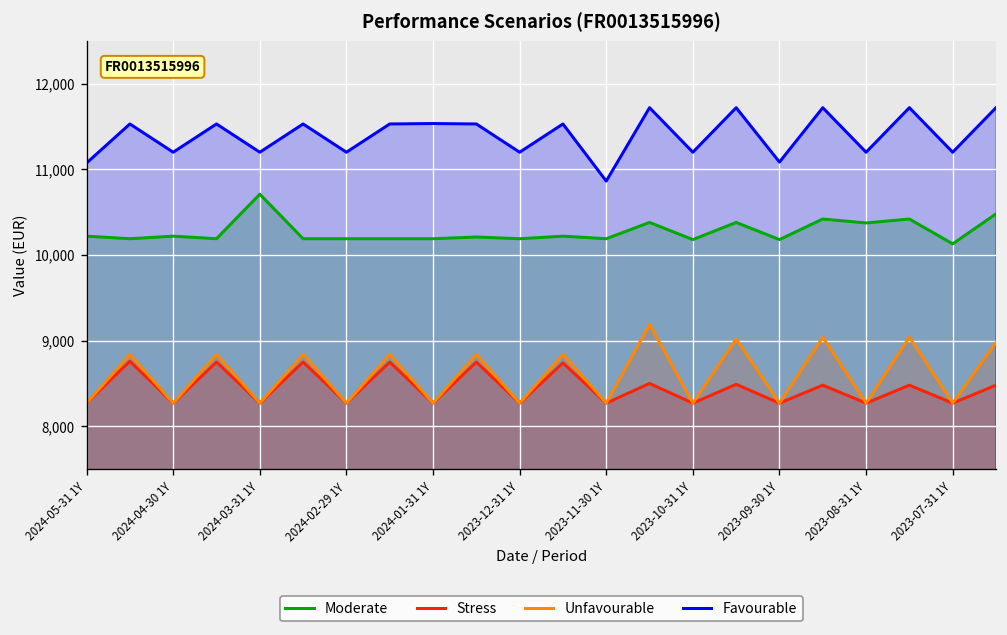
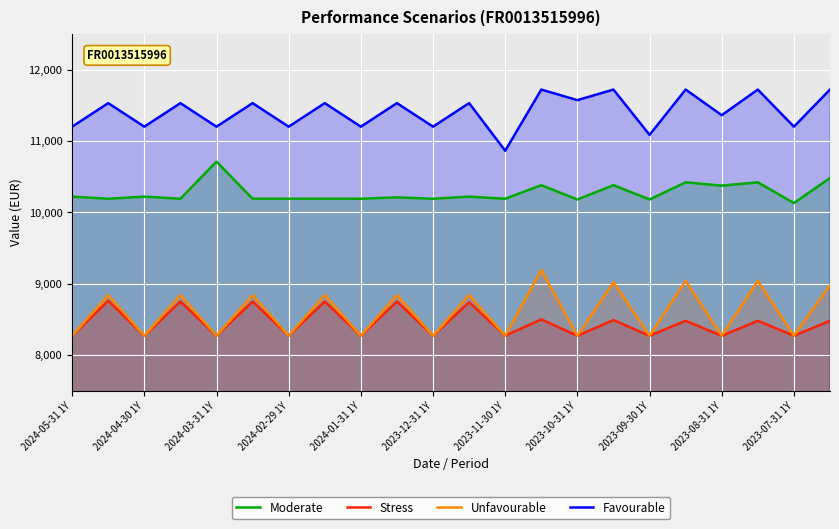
  {
    "Moderate": {
      "2024-05-31 1Y": "10,200",
      "2024-04-30 1Y": "10,200",
      "2024-03-31 1Y": "10,700",
      "2024-02-29 1Y": "10,200",
      "2024-01-31 1Y": "10,200",
      "2023-12-31 1Y": "10,200",
      "2023-11-30 1Y": "10,200",
      "2023-10-31 1Y": "10,200",
      "2023-09-30 1Y": "10,200",
      "2023-08-31 1Y": "10,400",
      "2023-07-31 1Y": "10,100"
    },
    "Favourable": {
-     "2024-05-31 1Y": "11,100",
+     "2024-05-31 1Y": "11,200",
      "2024-04-30 1Y": "11,200",
      "2024-03-31 1Y": "11,200",
      "2024-02-29 1Y": "11,200",
-     "2024-01-31 1Y": "11,500",
+     "2024-01-31 1Y": "11,200",
      "2023-12-31 1Y": "11,200",
      "2023-11-30 1Y": "10,900",
-     "2023-10-31 1Y": "11,200",
+     "2023-10-31 1Y": "11,600",
      "2023-09-30 1Y": "11,100",
-     "2023-08-31 1Y": "11,200",
+     "2023-08-31 1Y": "11,400",
      "2023-07-31 1Y": "11,200"
    }
  }
